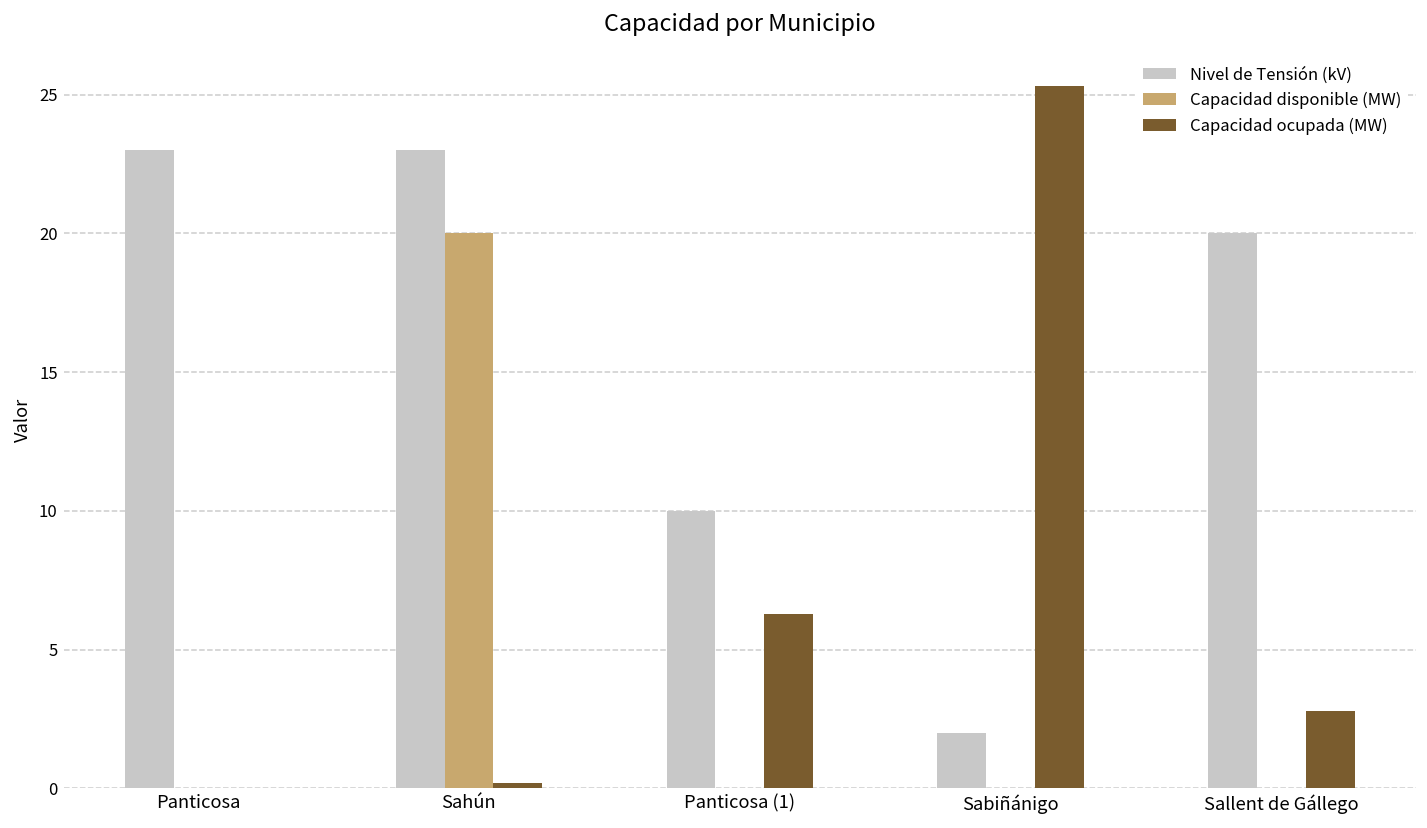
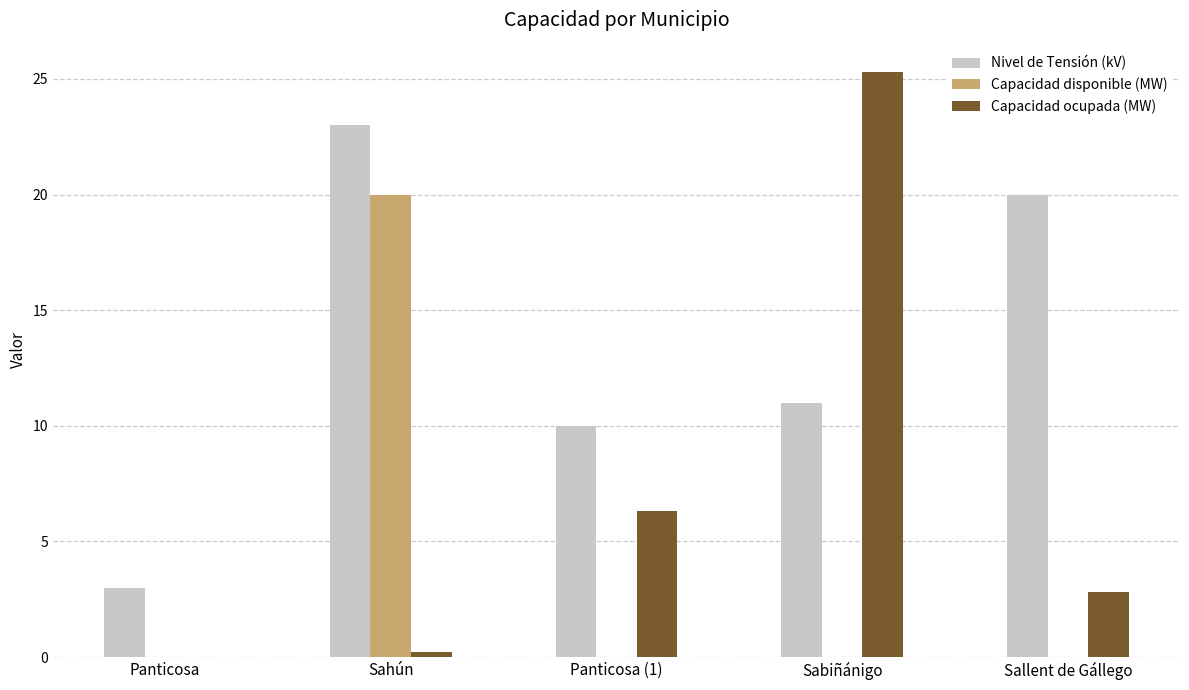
  {
    "Nivel de Tensión (kV)": {
-     "Panticosa": 23,
+     "Panticosa": 3,
      "Sahún": 23,
      "Panticosa (1)": 10,
-     "Sabiñánigo": 2,
+     "Sabiñánigo": 11,
      "Sallent de Gállego": 20
    },
    "Capacidad disponible (MW)": {
      "Panticosa": 0,
      "Sahún": 20,
      "Panticosa (1)": 0,
      "Sabiñánigo": 0,
      "Sallent de Gállego": 0
    },
    "Capacidad ocupada (MW)": {
      "Panticosa": 0,
      "Sahún": 0.2,
      "Panticosa (1)": 6.3,
      "Sabiñánigo": 25.3,
      "Sallent de Gállego": 2.8
    }
  }
